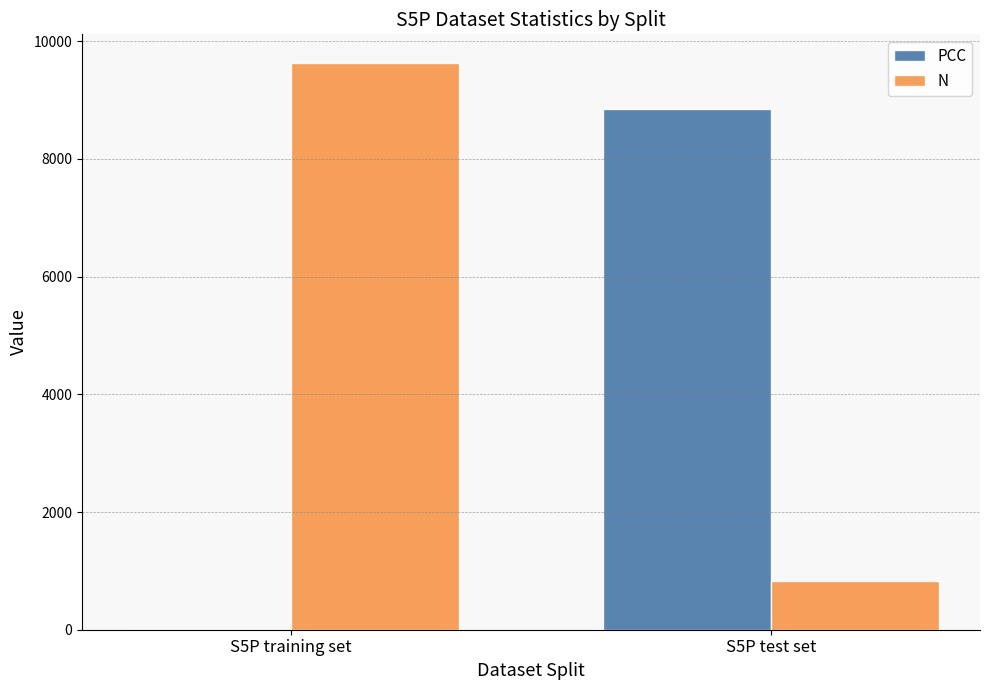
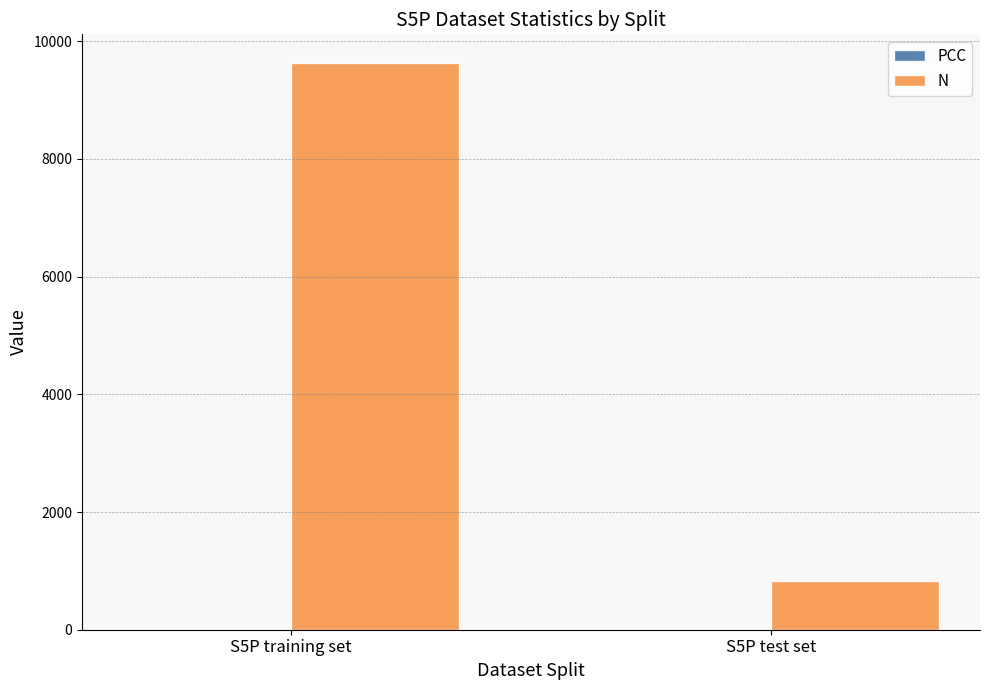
  {
    "PCC": {
-     "S5P test set": 8800
+     "S5P test set": 0
    },
    "N": {
      "S5P training set": 9600,
      "S5P test set": 800
    }
  }
